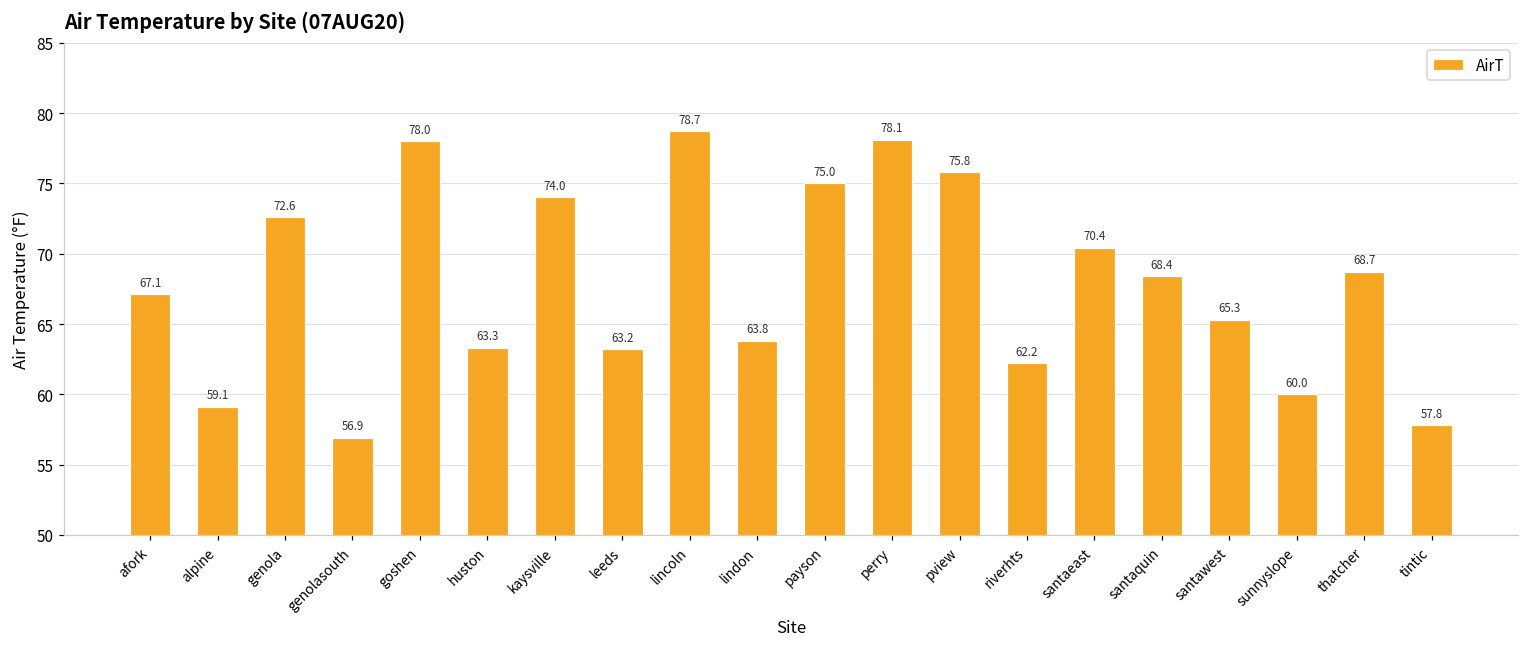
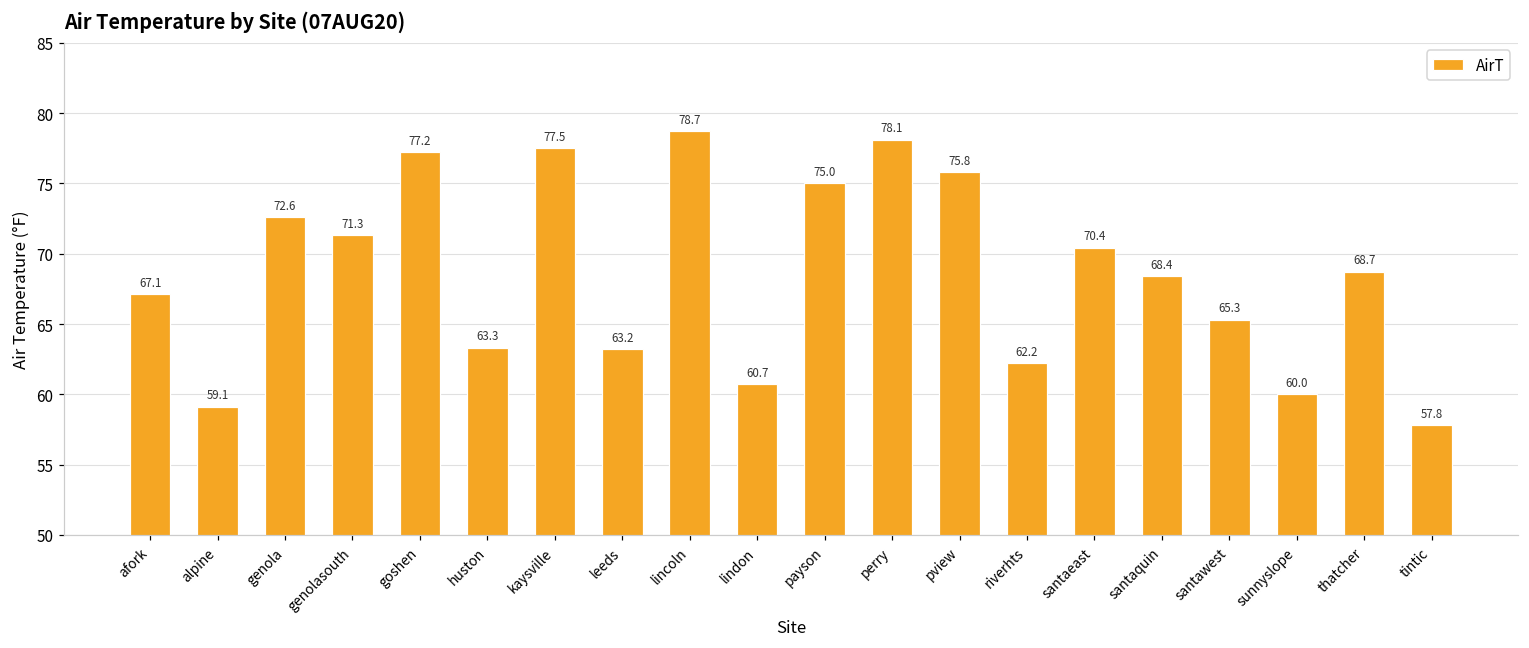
  {
    "afork": 67.1,
    "alpine": 59.1,
    "genola": 72.6,
-   "genolasouth": 56.9,
-   "goshen": 78.0,
+   "genolasouth": 71.3,
+   "goshen": 77.2,
    "huston": 63.3,
-   "kaysville": 74.0,
+   "kaysville": 77.5,
    "leeds": 63.2,
    "lincoln": 78.7,
-   "lindon": 63.8,
+   "lindon": 60.7,
    "payson": 75.0,
    "perry": 78.1,
    "pview": 75.8,
    "riverhts": 62.2,
    "santaeast": 70.4,
    "santaquin": 68.4,
    "santawest": 65.3,
    "sunnyslope": 60.0,
    "thatcher": 68.7,
    "tintic": 57.8
  }
